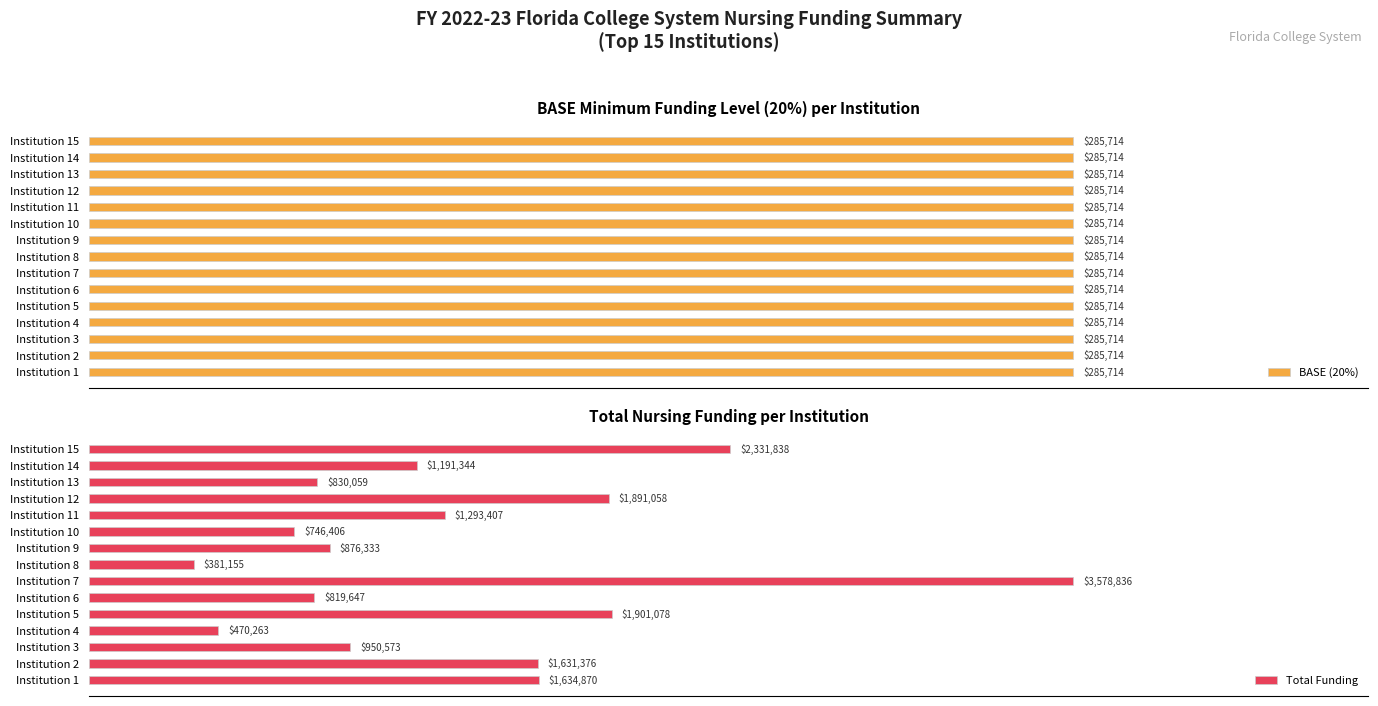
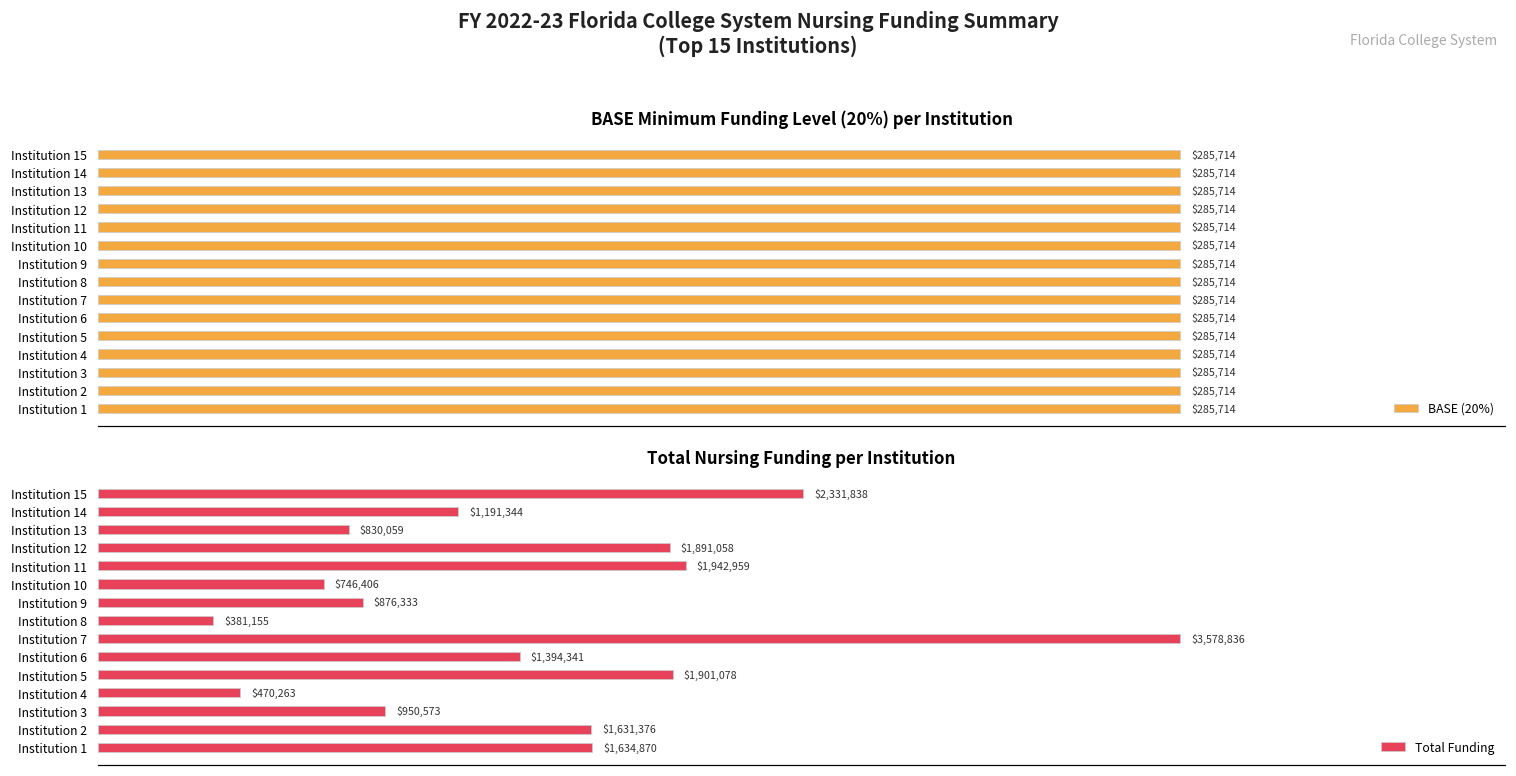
  {
    "BASE Minimum Funding Level (20%) per Institution": {
      "Institution 15": "$285,714",
      "Institution 14": "$285,714",
      "Institution 13": "$285,714",
      "Institution 12": "$285,714",
      "Institution 11": "$285,714",
      "Institution 10": "$285,714",
      "Institution 9": "$285,714",
      "Institution 8": "$285,714",
      "Institution 7": "$285,714",
      "Institution 6": "$285,714",
      "Institution 5": "$285,714",
      "Institution 4": "$285,714",
      "Institution 3": "$285,714",
      "Institution 2": "$285,714",
      "Institution 1": "$285,714"
    },
    "Total Nursing Funding per Institution": {
      "Institution 15": "$2,331,838",
      "Institution 14": "$1,191,344",
      "Institution 13": "$830,059",
      "Institution 12": "$1,891,058",
-     "Institution 11": "$1,293,407",
+     "Institution 11": "$1,942,959",
      "Institution 10": "$746,406",
      "Institution 9": "$876,333",
      "Institution 8": "$381,155",
      "Institution 7": "$3,578,836",
-     "Institution 6": "$819,647",
+     "Institution 6": "$1,394,341",
      "Institution 5": "$1,901,078",
      "Institution 4": "$470,263",
      "Institution 3": "$950,573",
      "Institution 2": "$1,631,376",
      "Institution 1": "$1,634,870"
    }
  }
